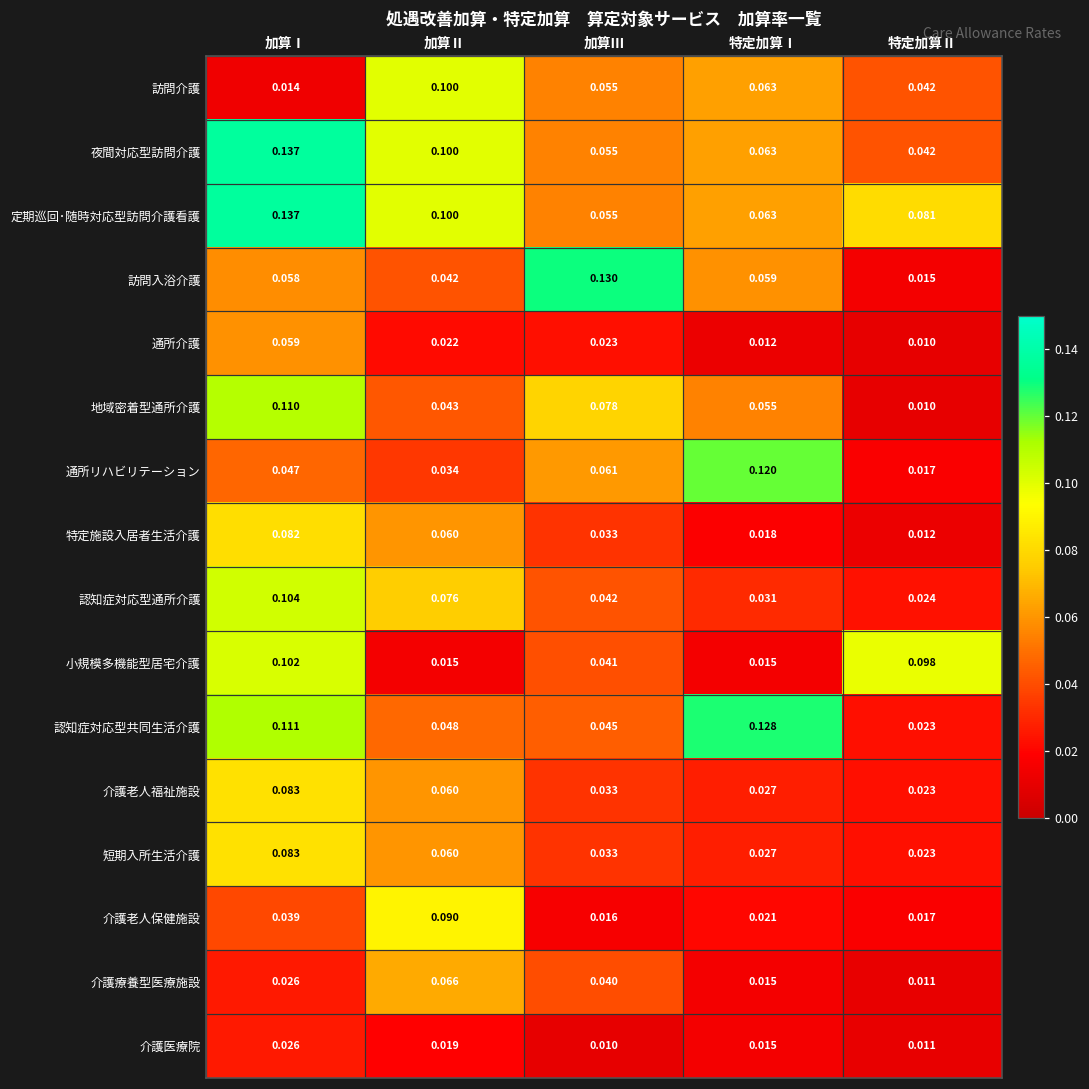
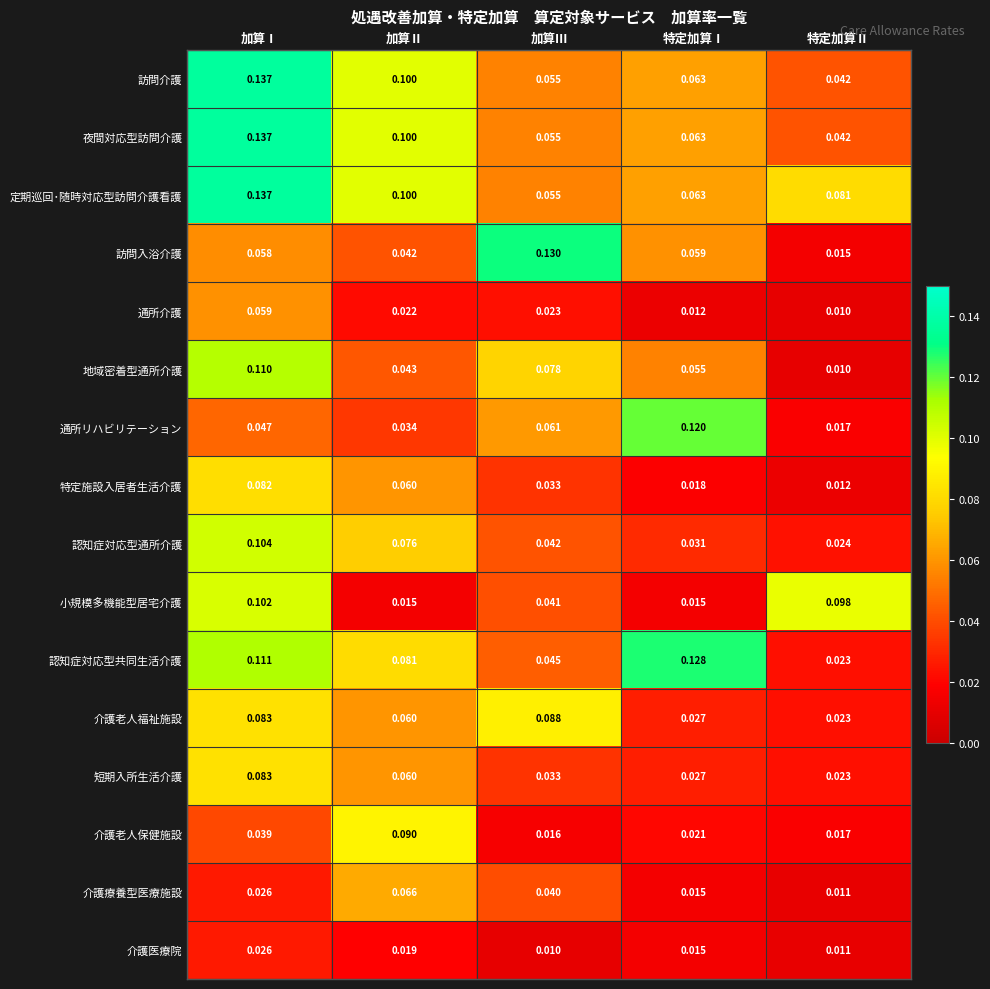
  {
    "訪問介護": {
-     "加算Ⅰ": 0.014,
+     "加算Ⅰ": 0.137,
      "加算Ⅱ": 0.100,
      "加算Ⅲ": 0.055,
      "特定加算Ⅰ": 0.063,
      "特定加算Ⅱ": 0.042
    },
    "夜間対応型訪問介護": {
      "加算Ⅰ": 0.137,
      "加算Ⅱ": 0.100,
      "加算Ⅲ": 0.055,
      "特定加算Ⅰ": 0.063,
      "特定加算Ⅱ": 0.042
    },
    "定期巡回･随時対応型訪問介護看護": {
      "加算Ⅰ": 0.137,
      "加算Ⅱ": 0.100,
      "加算Ⅲ": 0.055,
      "特定加算Ⅰ": 0.063,
      "特定加算Ⅱ": 0.081
    },
    "訪問入浴介護": {
      "加算Ⅰ": 0.058,
      "加算Ⅱ": 0.042,
      "加算Ⅲ": 0.130,
      "特定加算Ⅰ": 0.059,
      "特定加算Ⅱ": 0.015
    },
    "通所介護": {
      "加算Ⅰ": 0.059,
      "加算Ⅱ": 0.022,
      "加算Ⅲ": 0.023,
      "特定加算Ⅰ": 0.012,
      "特定加算Ⅱ": 0.010
    },
    "地域密着型通所介護": {
      "加算Ⅰ": 0.110,
      "加算Ⅱ": 0.043,
      "加算Ⅲ": 0.078,
      "特定加算Ⅰ": 0.055,
      "特定加算Ⅱ": 0.010
    },
    "通所リハビリテーション": {
      "加算Ⅰ": 0.047,
      "加算Ⅱ": 0.034,
      "加算Ⅲ": 0.061,
      "特定加算Ⅰ": 0.120,
      "特定加算Ⅱ": 0.017
    },
    "特定施設入居者生活介護": {
      "加算Ⅰ": 0.082,
      "加算Ⅱ": 0.060,
      "加算Ⅲ": 0.033,
      "特定加算Ⅰ": 0.018,
      "特定加算Ⅱ": 0.012
    },
    "認知症対応型通所介護": {
      "加算Ⅰ": 0.104,
      "加算Ⅱ": 0.076,
      "加算Ⅲ": 0.042,
      "特定加算Ⅰ": 0.031,
      "特定加算Ⅱ": 0.024
    },
    "小規模多機能型居宅介護": {
      "加算Ⅰ": 0.102,
      "加算Ⅱ": 0.015,
      "加算Ⅲ": 0.041,
      "特定加算Ⅰ": 0.015,
      "特定加算Ⅱ": 0.098
    },
    "認知症対応型共同生活介護": {
      "加算Ⅰ": 0.111,
-     "加算Ⅱ": 0.048,
+     "加算Ⅱ": 0.081,
      "加算Ⅲ": 0.045,
      "特定加算Ⅰ": 0.128,
      "特定加算Ⅱ": 0.023
    },
    "介護老人福祉施設": {
      "加算Ⅰ": 0.083,
      "加算Ⅱ": 0.060,
-     "加算Ⅲ": 0.033,
+     "加算Ⅲ": 0.088,
      "特定加算Ⅰ": 0.027,
      "特定加算Ⅱ": 0.023
    },
    "短期入所生活介護": {
      "加算Ⅰ": 0.083,
      "加算Ⅱ": 0.060,
      "加算Ⅲ": 0.033,
      "特定加算Ⅰ": 0.027,
      "特定加算Ⅱ": 0.023
    },
    "介護老人保健施設": {
      "加算Ⅰ": 0.039,
      "加算Ⅱ": 0.090,
      "加算Ⅲ": 0.016,
      "特定加算Ⅰ": 0.021,
      "特定加算Ⅱ": 0.017
    },
    "介護療養型医療施設": {
      "加算Ⅰ": 0.026,
      "加算Ⅱ": 0.066,
      "加算Ⅲ": 0.040,
      "特定加算Ⅰ": 0.015,
      "特定加算Ⅱ": 0.011
    },
    "介護医療院": {
      "加算Ⅰ": 0.026,
      "加算Ⅱ": 0.019,
      "加算Ⅲ": 0.010,
      "特定加算Ⅰ": 0.015,
      "特定加算Ⅱ": 0.011
    }
  }
